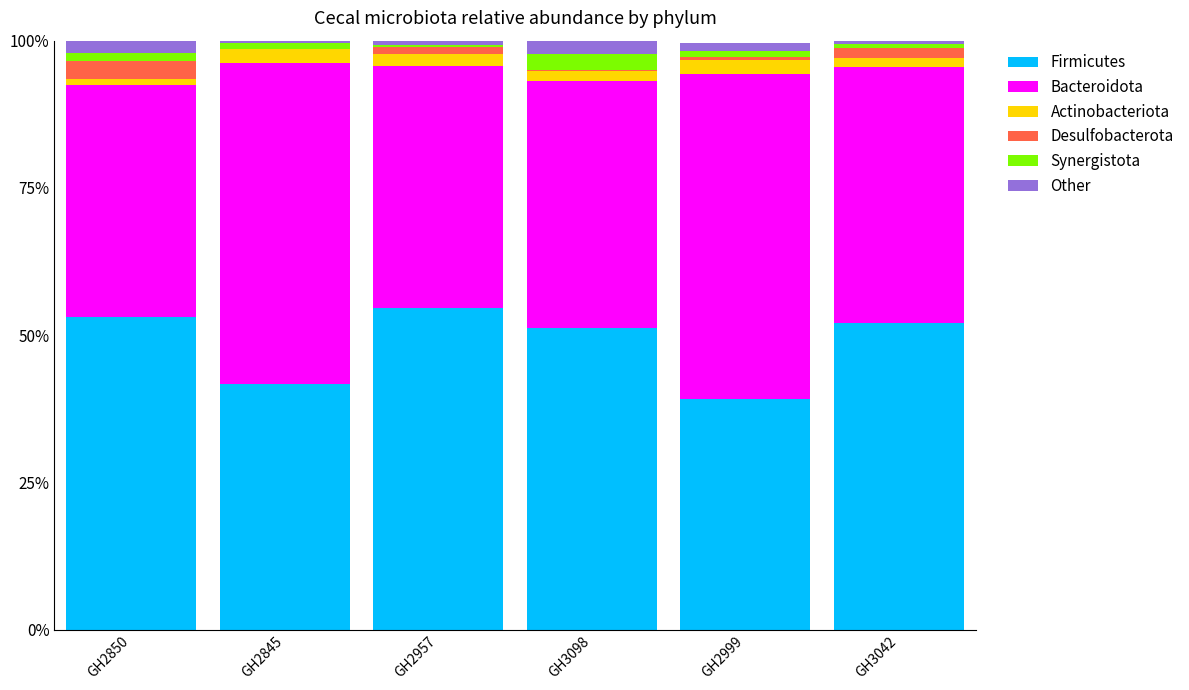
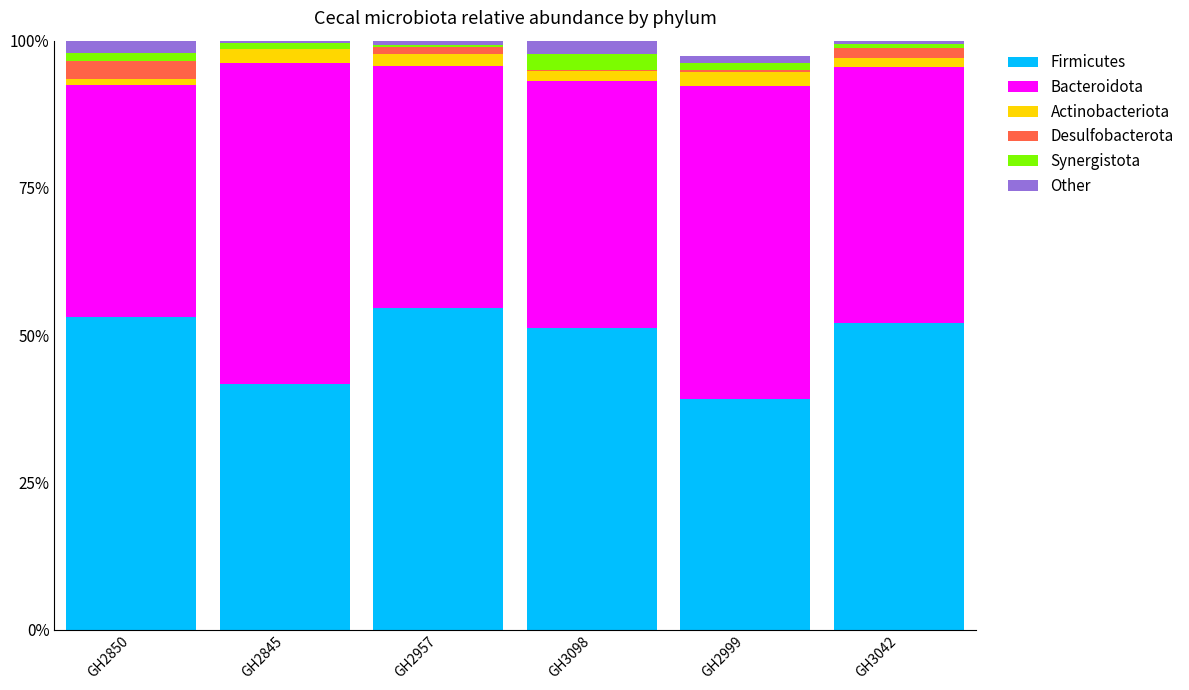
  {
    "Firmicutes": {
      "GH2850": "53%",
      "GH2845": "42%",
      "GH2957": "55%",
      "GH3098": "51%",
      "GH2999": "39%",
      "GH3042": "52%"
    },
    "Bacteroidota": {
      "GH2850": "39%",
      "GH2845": "54%",
      "GH2957": "41%",
      "GH3098": "42%",
-     "GH2999": "55%",
+     "GH2999": "53%",
      "GH3042": "43%"
    },
    "Actinobacteriota": {
      "GH2850": "1%",
      "GH2845": "2%",
      "GH2957": "2%",
      "GH3098": "2%",
      "GH2999": "2%",
      "GH3042": "2%"
    },
    "Desulfobacterota": {
      "GH2850": "3%",
      "GH2957": "1%",
      "GH2999": "0%",
      "GH3042": "2%"
    },
    "Synergistota": {
      "GH2850": "1%",
      "GH2845": "1%",
      "GH3098": "3%",
      "GH2999": "1%",
      "GH3042": "1%"
    },
    "Other": {
      "GH2850": "2%",
      "GH2845": "0%",
      "GH2957": "1%",
      "GH2999": "1%",
      "GH3042": "1%"
    }
  }
